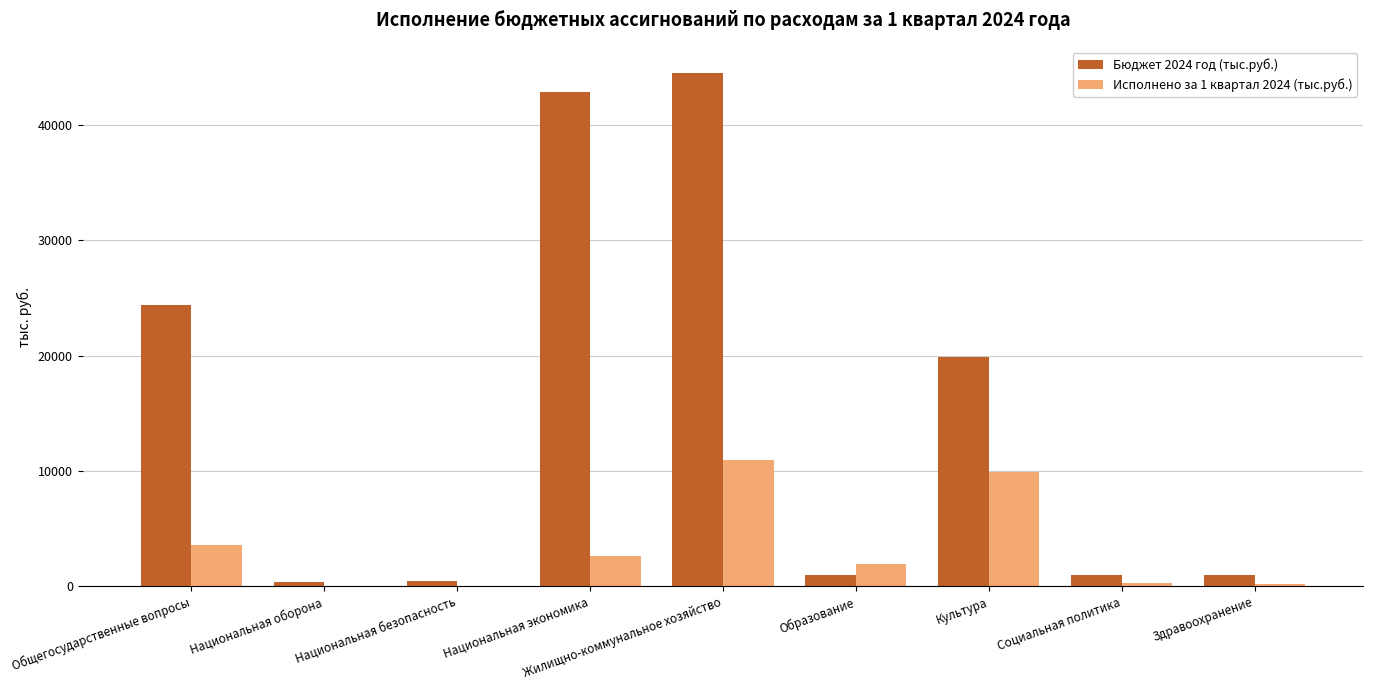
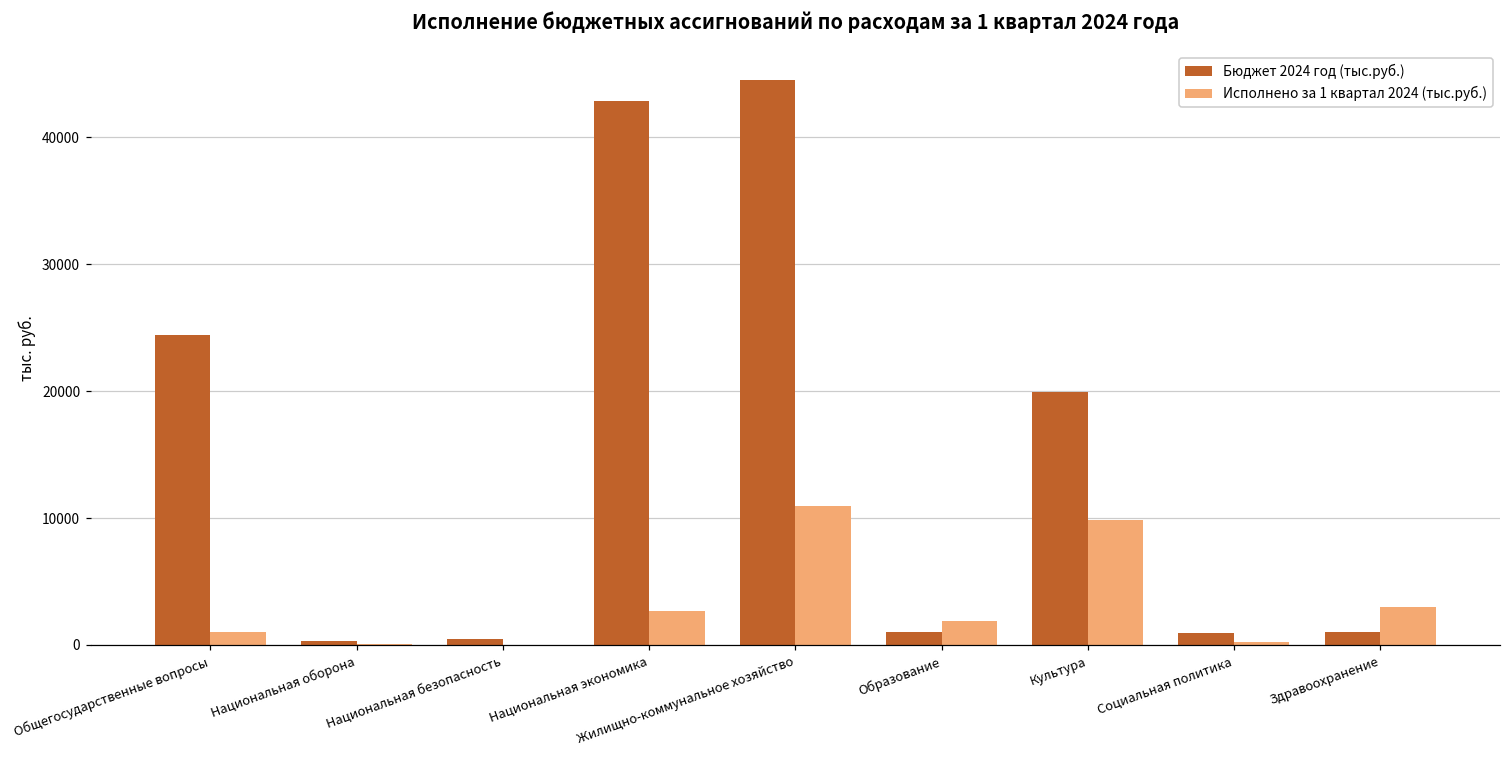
  {
    "Бюджет 2024 год (тыс.руб.)": {
      "Общегосударственные вопросы": 24400,
      "Национальная оборона": 300,
      "Национальная безопасность": 500,
      "Национальная экономика": 42900,
      "Жилищно-коммунальное хозяйство": 44500,
      "Образование": 1000,
      "Культура": 19900,
      "Социальная политика": 900,
      "Здравоохранение": 1000
    },
    "Исполнено за 1 квартал 2024 (тыс.руб.)": {
-     "Общегосударственные вопросы": 3600,
+     "Общегосударственные вопросы": 1000,
      "Национальная экономика": 2700,
      "Жилищно-коммунальное хозяйство": 11000,
      "Образование": 1900,
      "Культура": 9900,
      "Социальная политика": 200,
-     "Здравоохранение": 200
+     "Здравоохранение": 3000
    }
  }
